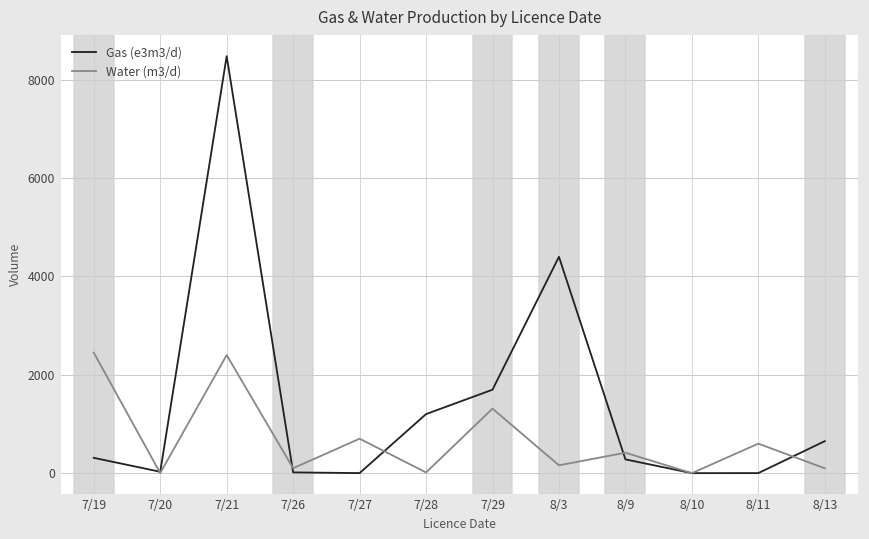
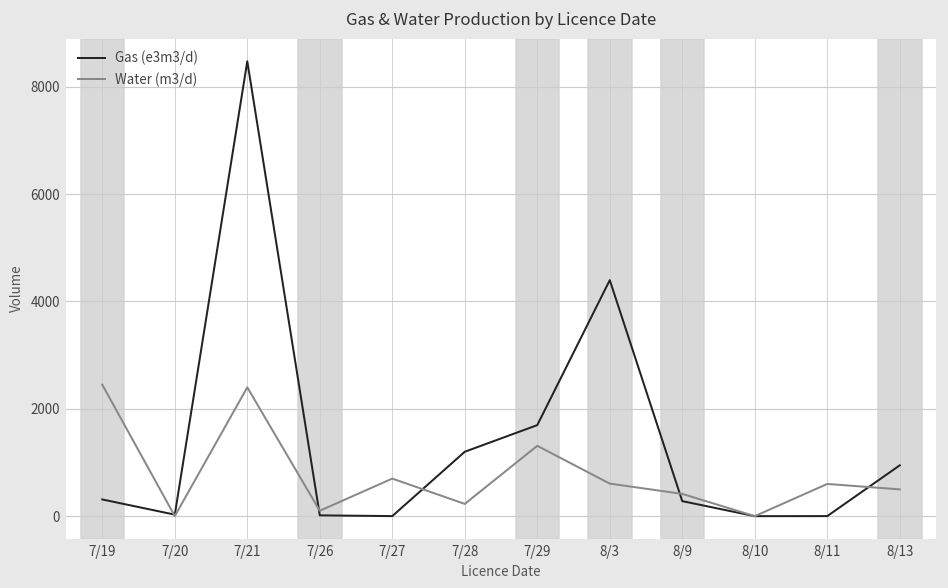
  {
    "Gas (e3m3/d)": {
      "7/19": 300,
      "7/21": 8500,
      "7/26": 0,
      "7/27": 0,
      "7/28": 1200,
      "7/29": 1700,
      "8/3": 4400,
      "8/9": 300,
      "8/11": 0,
-     "8/13": 700
+     "8/13": 900
    },
    "Water (m3/d)": {
      "7/19": 2400,
      "7/21": 2400,
      "7/26": 100,
      "7/27": 700,
-     "7/28": 0,
+     "7/28": 200,
      "7/29": 1300,
-     "8/3": 200,
+     "8/3": 600,
      "8/9": 400,
      "8/11": 600,
-     "8/13": 100
+     "8/13": 500
    }
  }
